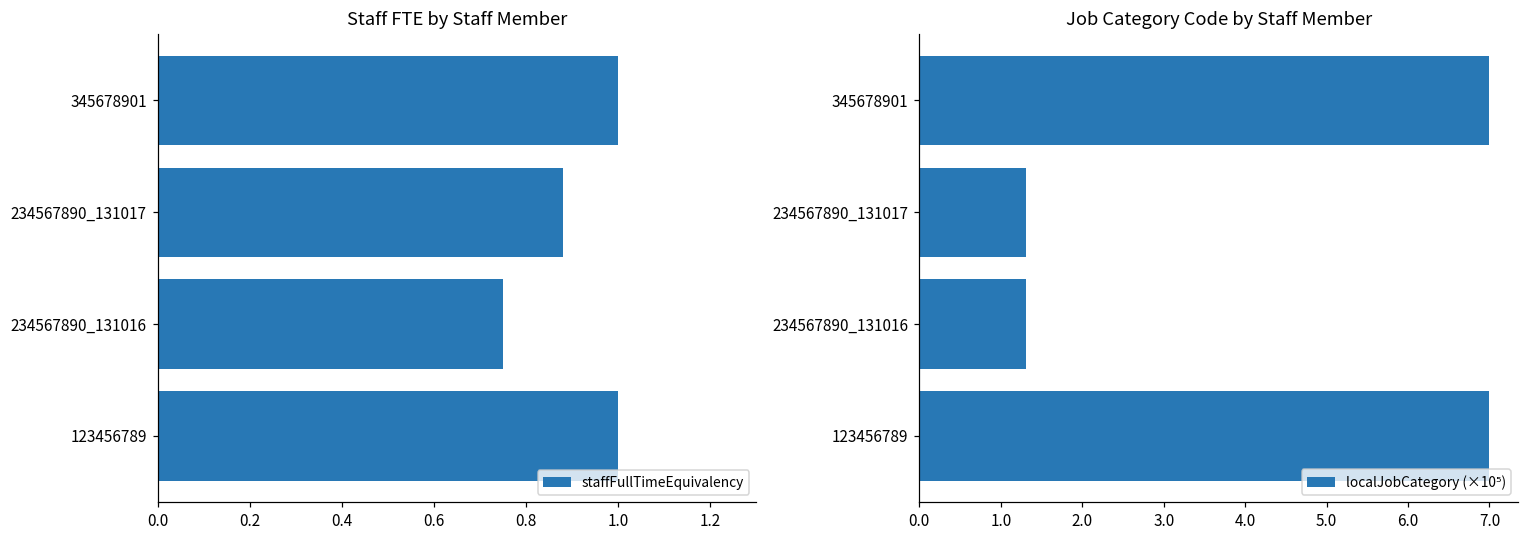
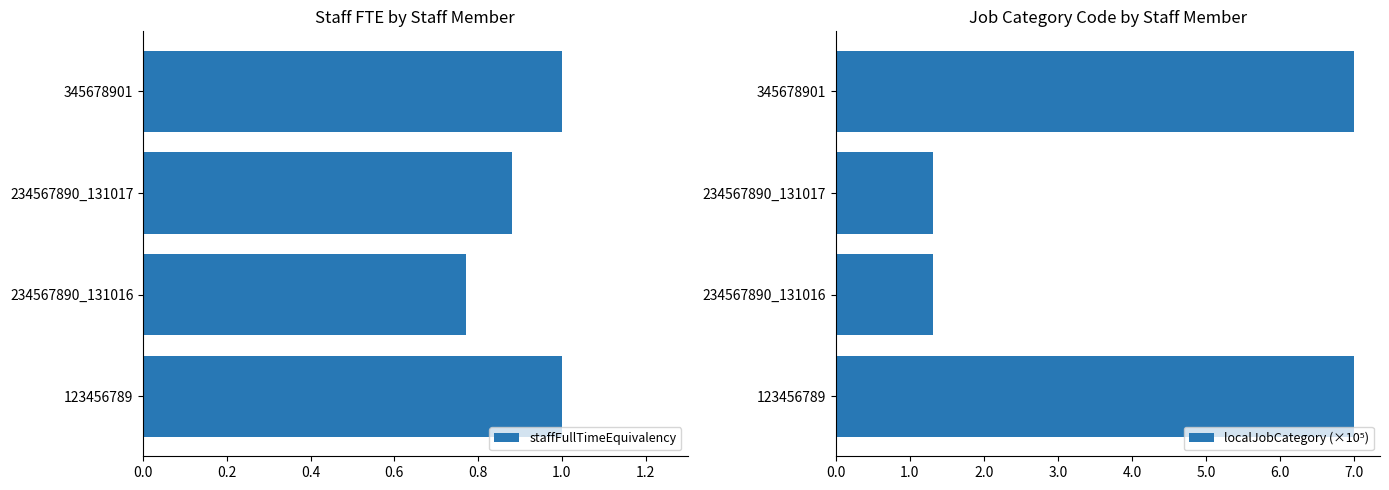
  {
    "Staff FTE by Staff Member": {
      "345678901": 1.00,
      "234567890_131017": 0.88,
-     "234567890_131016": 0.75,
+     "234567890_131016": 0.77,
      "123456789": 1.00
    },
    "Job Category Code by Staff Member": {
      "345678901": 7.0,
      "234567890_131017": 1.3,
      "234567890_131016": 1.3,
      "123456789": 7.0
    }
  }
